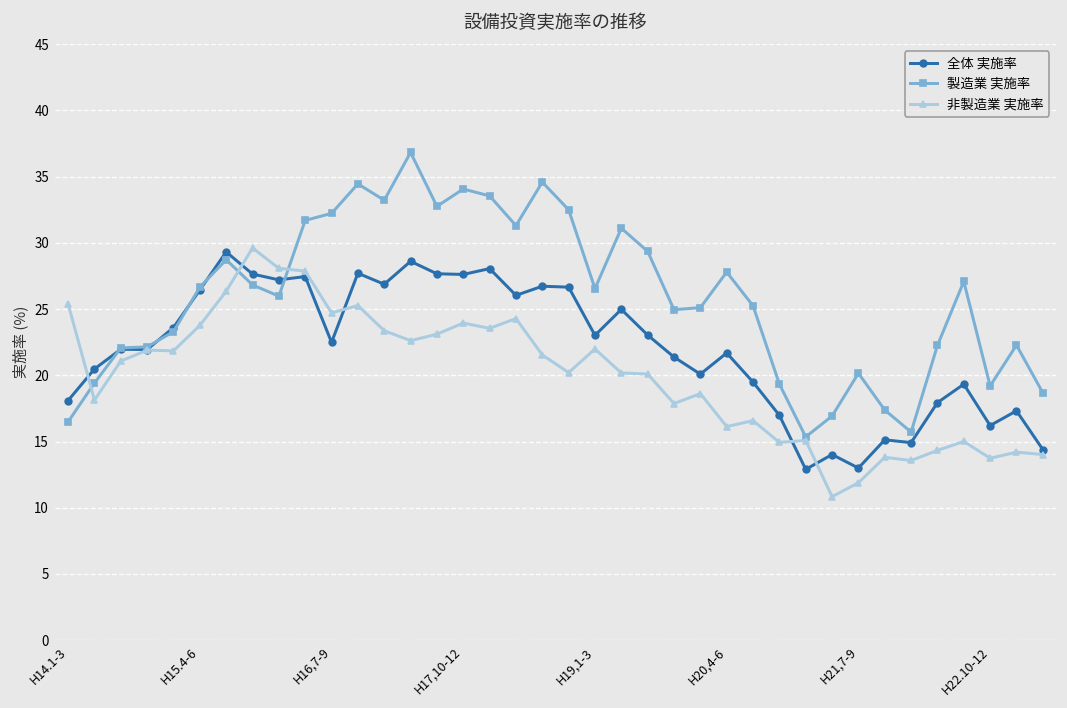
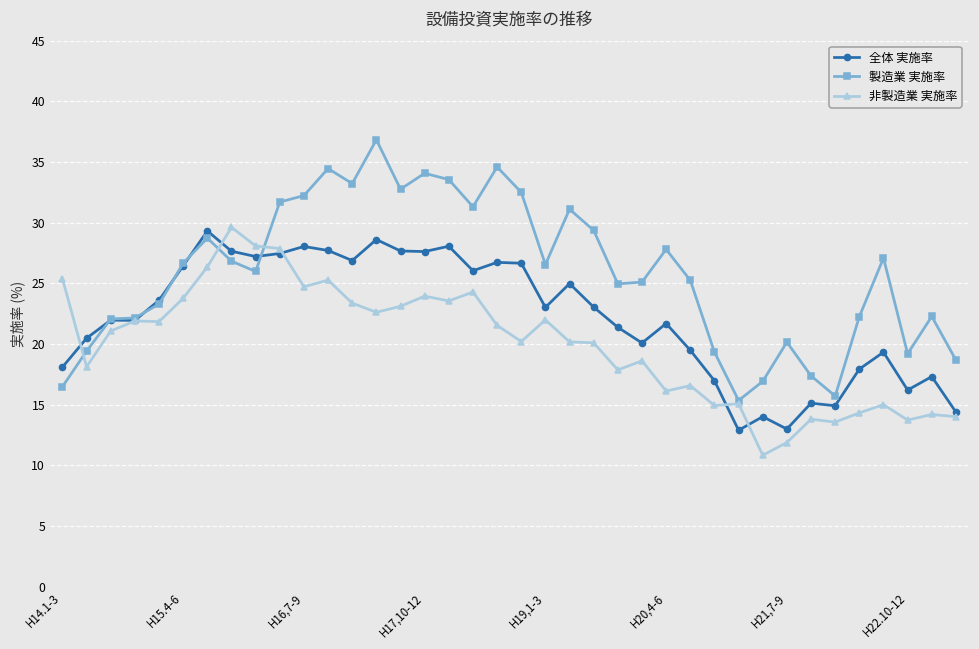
  {
    "全体 実施率": {
      "H14.1-3": 18.1,
-     "H16,7-9": 22.5,
+     "H16,7-9": 28.0,
      "H17,10-12": 27.6,
      "H19,1-3": 23.0,
      "H20,4-6": 21.7,
      "H21,7-9": 13.0,
      "H22.10-12": 16.2
    }
  }
